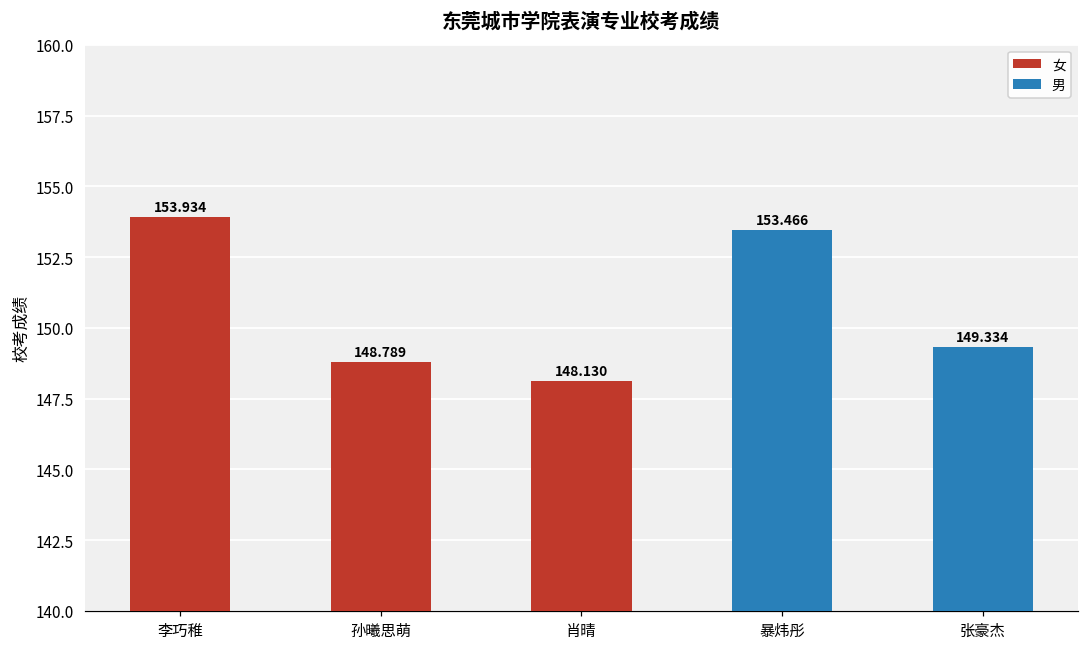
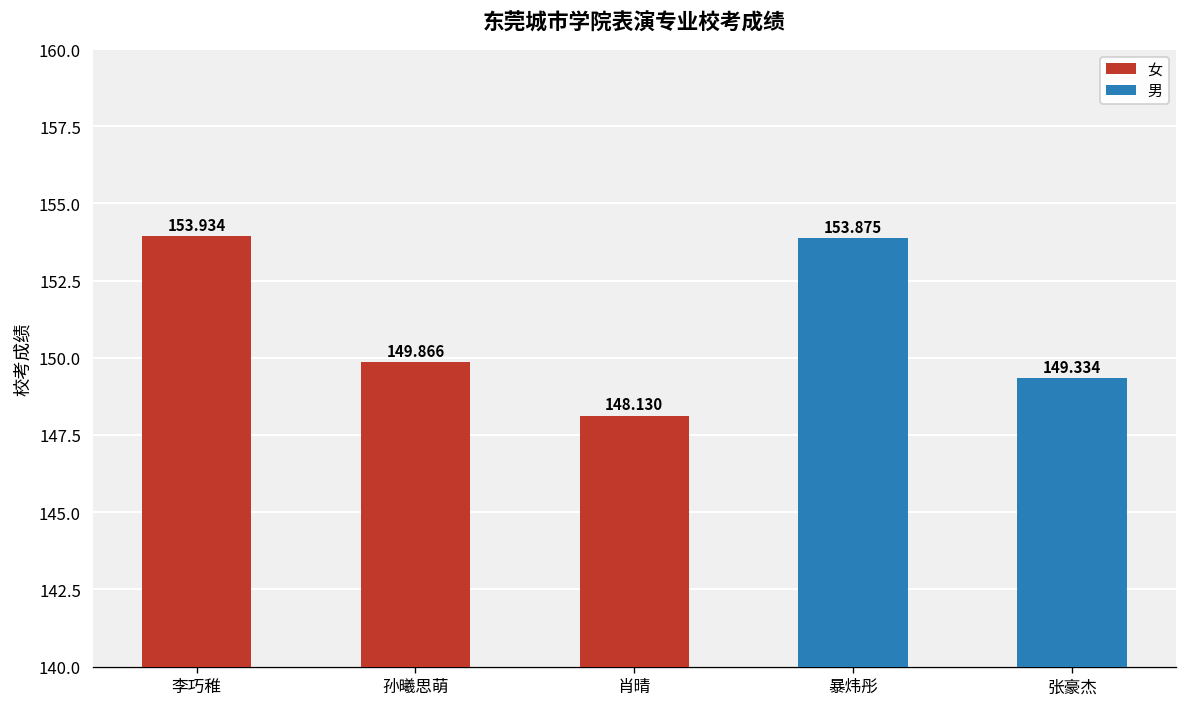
  {
    "李巧稚": 153.934,
-   "孙曦思萌": 148.789,
+   "孙曦思萌": 149.866,
    "肖晴": 148.130,
-   "暴炜彤": 153.466,
+   "暴炜彤": 153.875,
    "张豪杰": 149.334
  }
